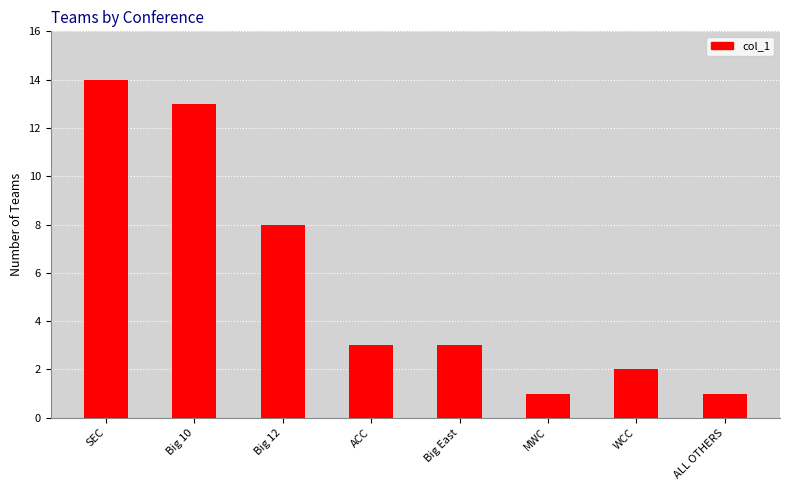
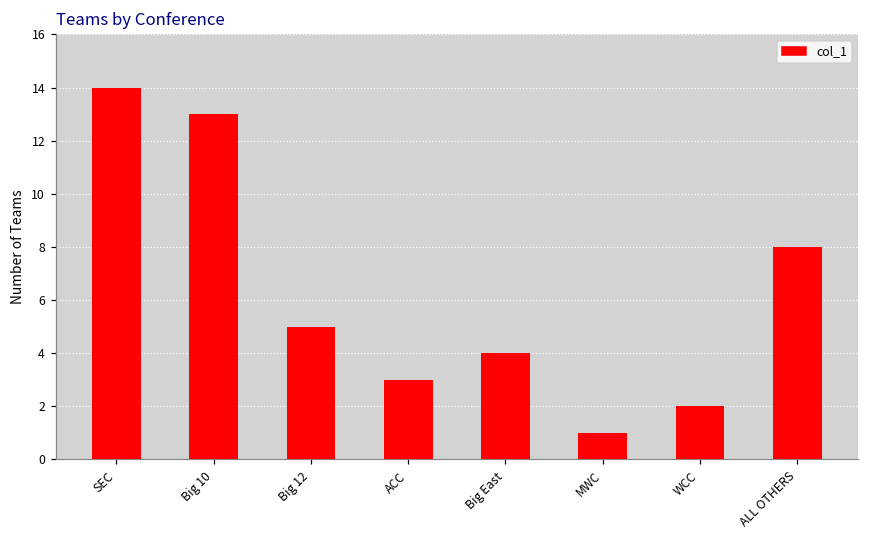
  {
    "SEC": 14,
    "Big 10": 13,
-   "Big 12": 8,
+   "Big 12": 5,
    "ACC": 3,
-   "Big East": 3,
+   "Big East": 4,
    "MWC": 1,
    "WCC": 2,
-   "ALL OTHERS": 1
+   "ALL OTHERS": 8
  }
